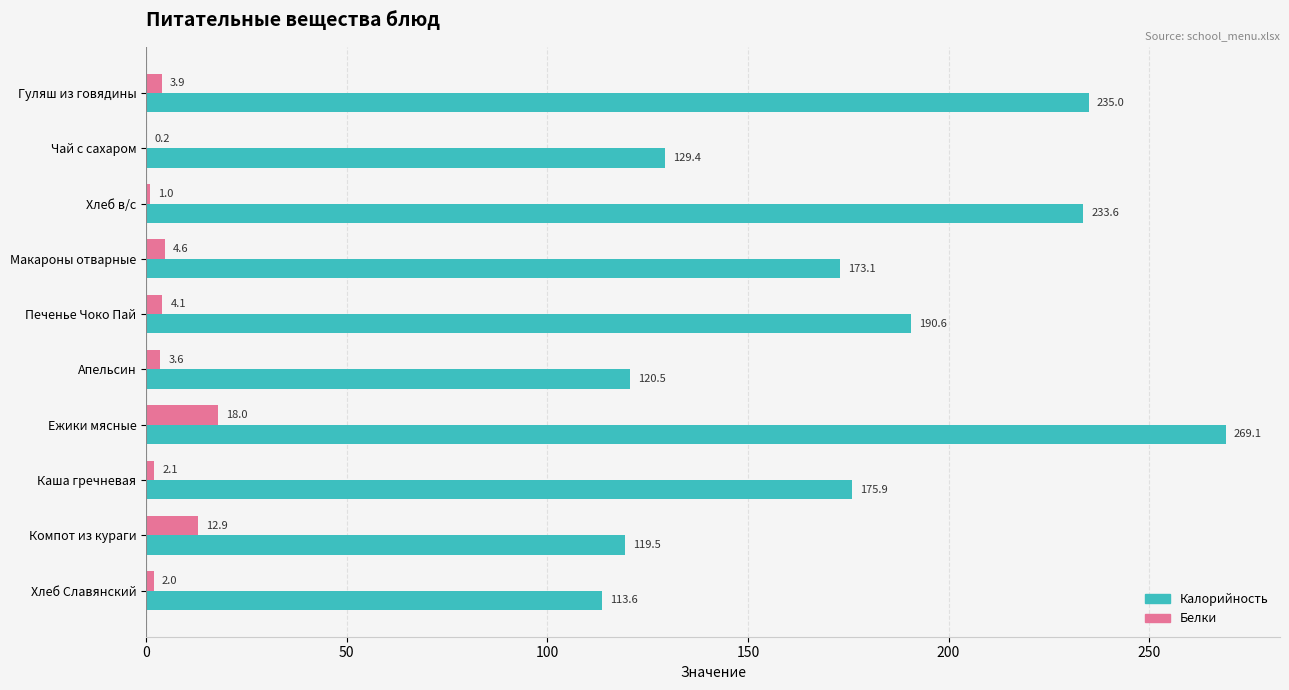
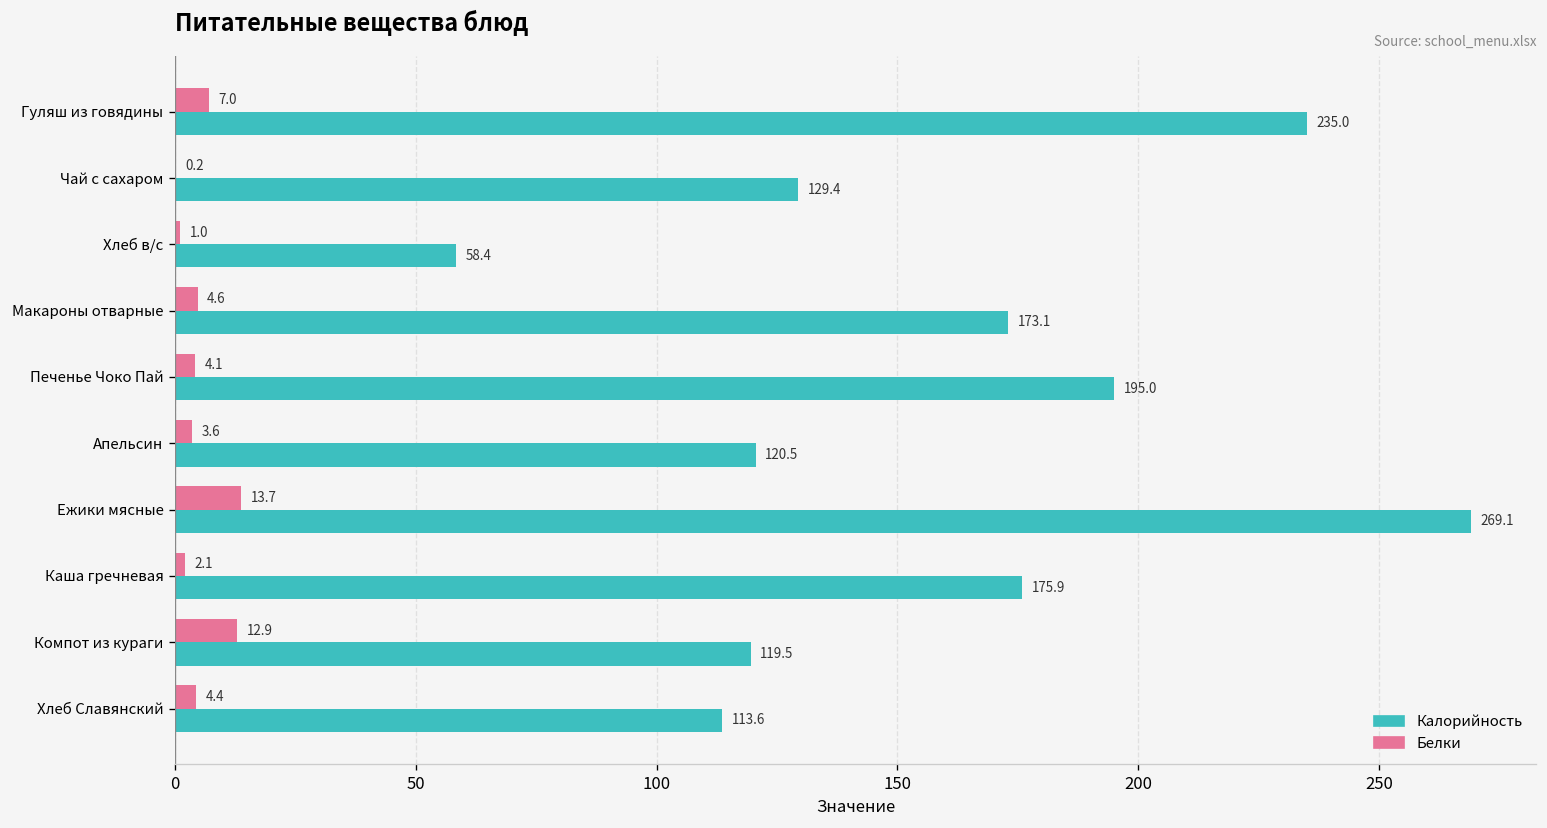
  {
    "Калорийность": {
      "Гуляш из говядины": 235.0,
      "Чай с сахаром": 129.4,
-     "Хлеб в/с": 233.6,
+     "Хлеб в/с": 58.4,
      "Макароны отварные": 173.1,
-     "Печенье Чоко Пай": 190.6,
+     "Печенье Чоко Пай": 195.0,
      "Апельсин": 120.5,
      "Ежики мясные": 269.1,
      "Каша гречневая": 175.9,
      "Компот из кураги": 119.5,
      "Хлеб Славянский": 113.6
    },
    "Белки": {
-     "Гуляш из говядины": 3.9,
+     "Гуляш из говядины": 7.0,
      "Чай с сахаром": 0.2,
      "Хлеб в/с": 1.0,
      "Макароны отварные": 4.6,
      "Печенье Чоко Пай": 4.1,
      "Апельсин": 3.6,
-     "Ежики мясные": 18.0,
+     "Ежики мясные": 13.7,
      "Каша гречневая": 2.1,
      "Компот из кураги": 12.9,
-     "Хлеб Славянский": 2.0
+     "Хлеб Славянский": 4.4
    }
  }
